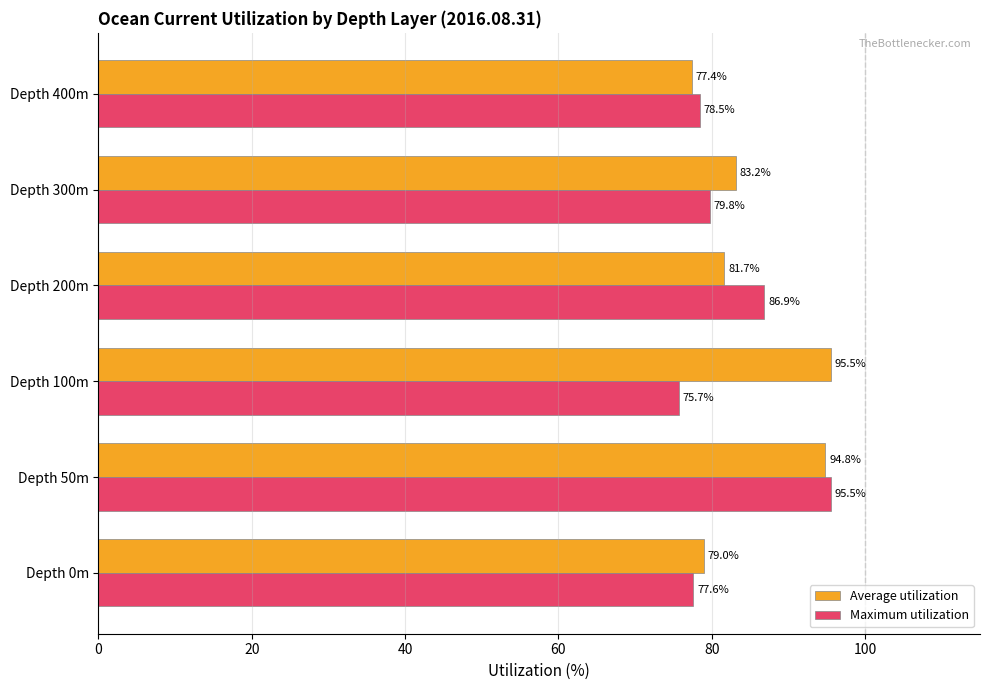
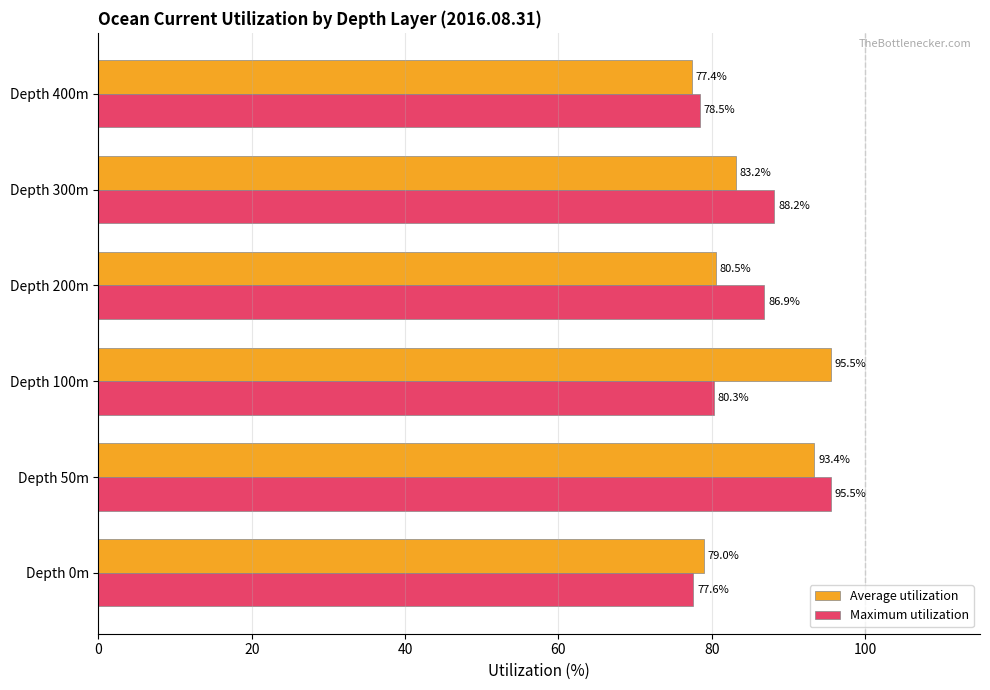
  {
    "Average utilization": {
      "Depth 400m": "77.4%",
      "Depth 300m": "83.2%",
-     "Depth 200m": "81.7%",
+     "Depth 200m": "80.5%",
      "Depth 100m": "95.5%",
-     "Depth 50m": "94.8%",
+     "Depth 50m": "93.4%",
      "Depth 0m": "79.0%"
    },
    "Maximum utilization": {
      "Depth 400m": "78.5%",
-     "Depth 300m": "79.8%",
+     "Depth 300m": "88.2%",
      "Depth 200m": "86.9%",
-     "Depth 100m": "75.7%",
+     "Depth 100m": "80.3%",
      "Depth 50m": "95.5%",
      "Depth 0m": "77.6%"
    }
  }
